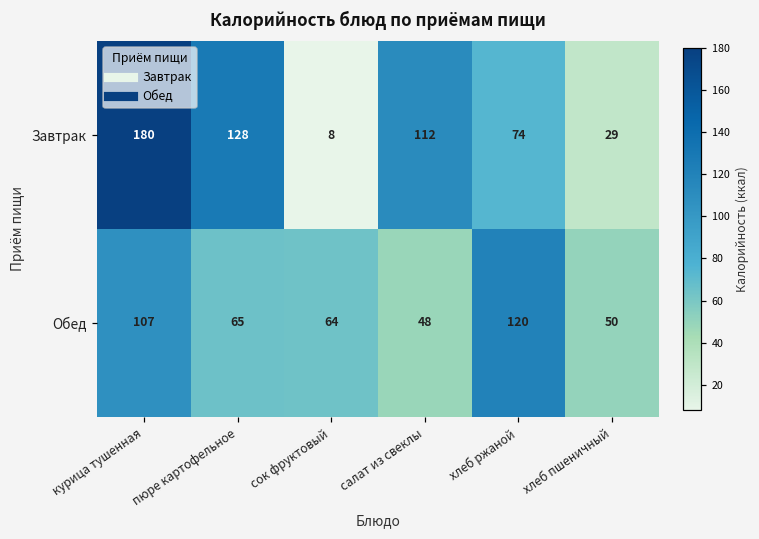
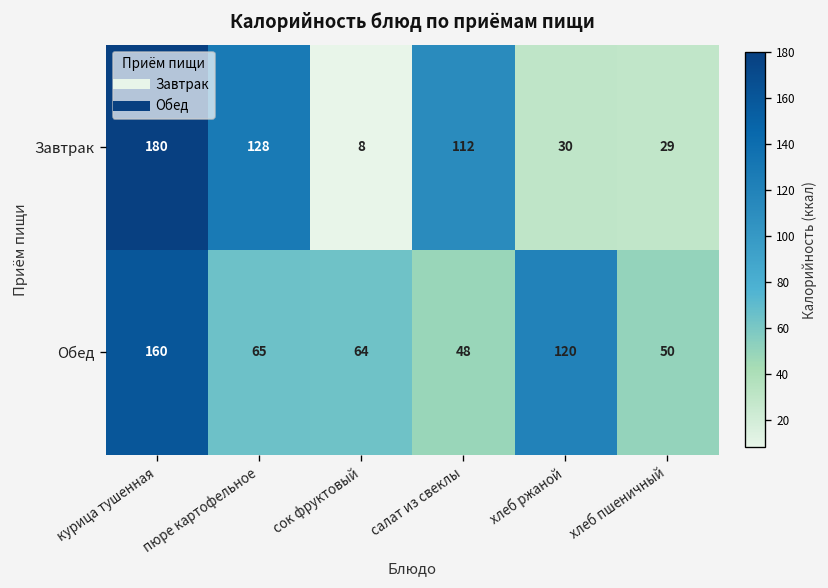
  {
    "Завтрак": {
      "курица тушенная": 180,
      "пюре картофельное": 128,
      "сок фруктовый": 8,
      "салат из свеклы": 112,
-     "хлеб ржаной": 74,
+     "хлеб ржаной": 30,
      "хлеб пшеничный": 29
    },
    "Обед": {
-     "курица тушенная": 107,
+     "курица тушенная": 160,
      "пюре картофельное": 65,
      "сок фруктовый": 64,
      "салат из свеклы": 48,
      "хлеб ржаной": 120,
      "хлеб пшеничный": 50
    }
  }
